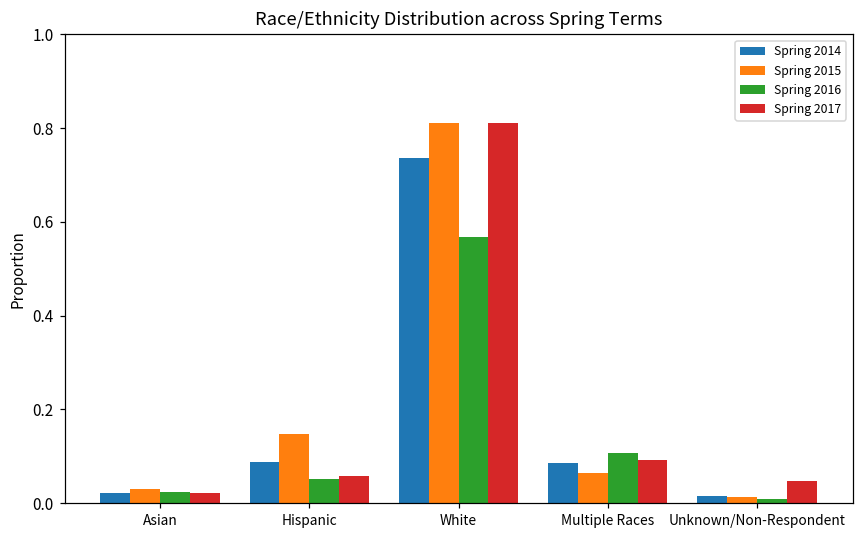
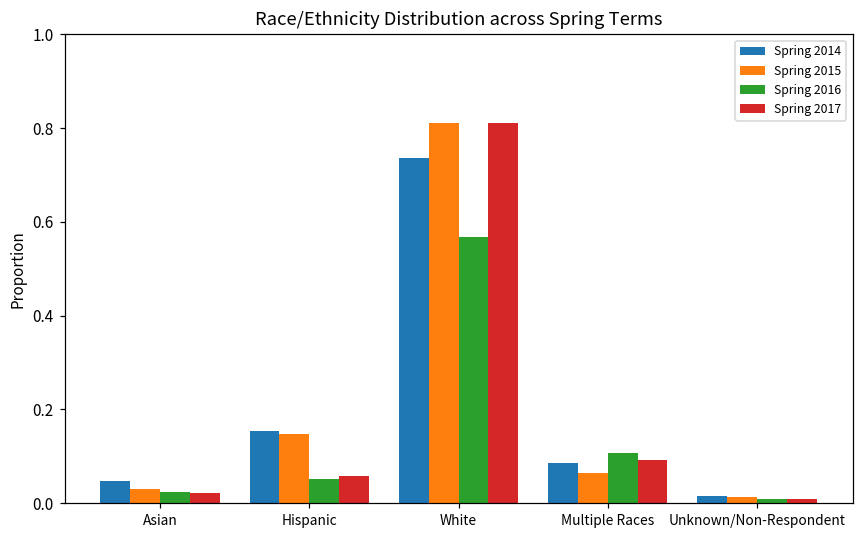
  {
    "Spring 2014": {
-     "Asian": 0.02,
-     "Hispanic": 0.09,
+     "Asian": 0.05,
+     "Hispanic": 0.15,
      "White": 0.74,
      "Multiple Races": 0.09,
      "Unknown/Non-Respondent": 0.02
    },
    "Spring 2015": {
      "Asian": 0.03,
      "Hispanic": 0.15,
      "White": 0.81,
      "Multiple Races": 0.06,
      "Unknown/Non-Respondent": 0.01
    },
    "Spring 2016": {
      "Asian": 0.02,
      "Hispanic": 0.05,
      "White": 0.57,
      "Multiple Races": 0.11,
      "Unknown/Non-Respondent": 0.01
    },
    "Spring 2017": {
      "Asian": 0.02,
      "Hispanic": 0.06,
      "White": 0.81,
      "Multiple Races": 0.09,
-     "Unknown/Non-Respondent": 0.05
+     "Unknown/Non-Respondent": 0.01
    }
  }
